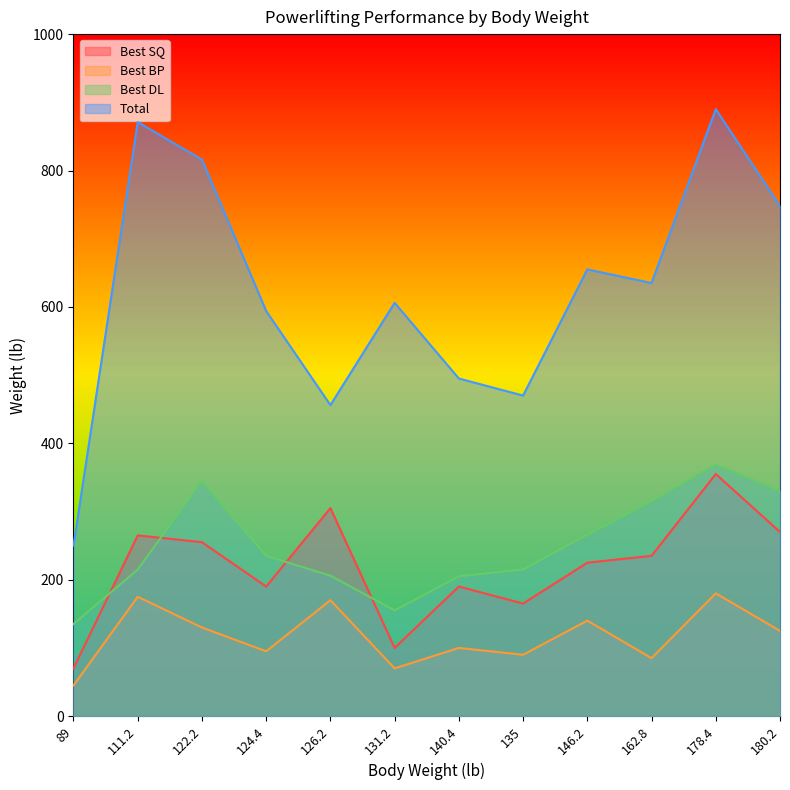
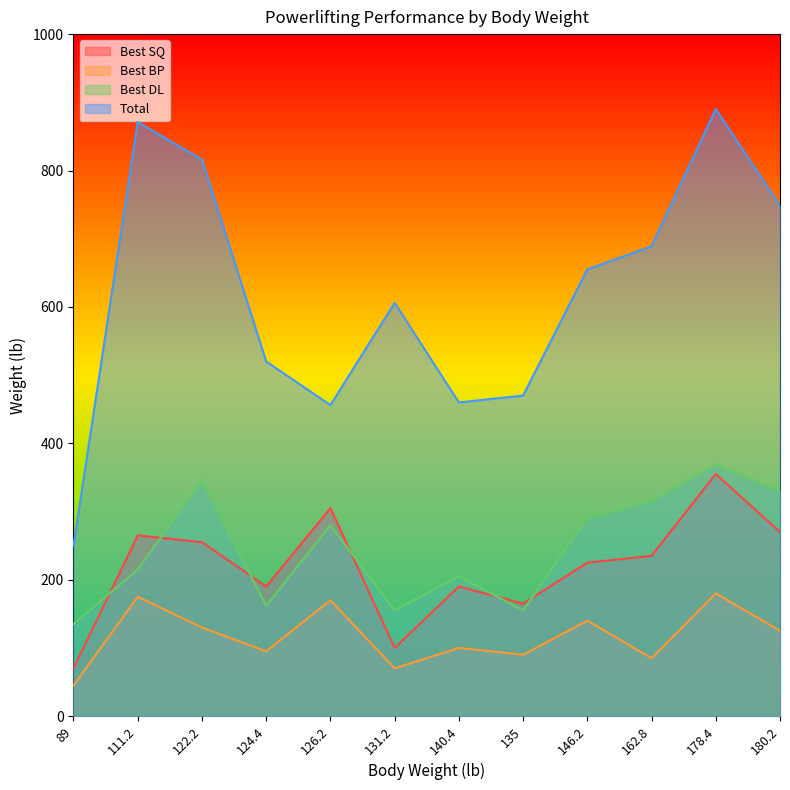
  {
    "Best DL": {
      "89": 140,
      "111.2": 220,
      "122.2": 350,
-     "124.4": 240,
-     "126.2": 210,
+     "124.4": 160,
+     "126.2": 280,
      "131.2": 160,
      "140.4": 210,
-     "135": 220,
-     "146.2": 270,
+     "135": 160,
+     "146.2": 290,
      "162.8": 320,
      "178.4": 370,
      "180.2": 330
    },
    "Total": {
      "89": 250,
      "111.2": 870,
      "122.2": 820,
-     "124.4": 590,
+     "124.4": 520,
      "126.2": 460,
      "131.2": 610,
-     "140.4": 500,
+     "140.4": 460,
      "135": 470,
      "146.2": 660,
-     "162.8": 640,
+     "162.8": 690,
      "178.4": 890,
      "180.2": 750
    }
  }
